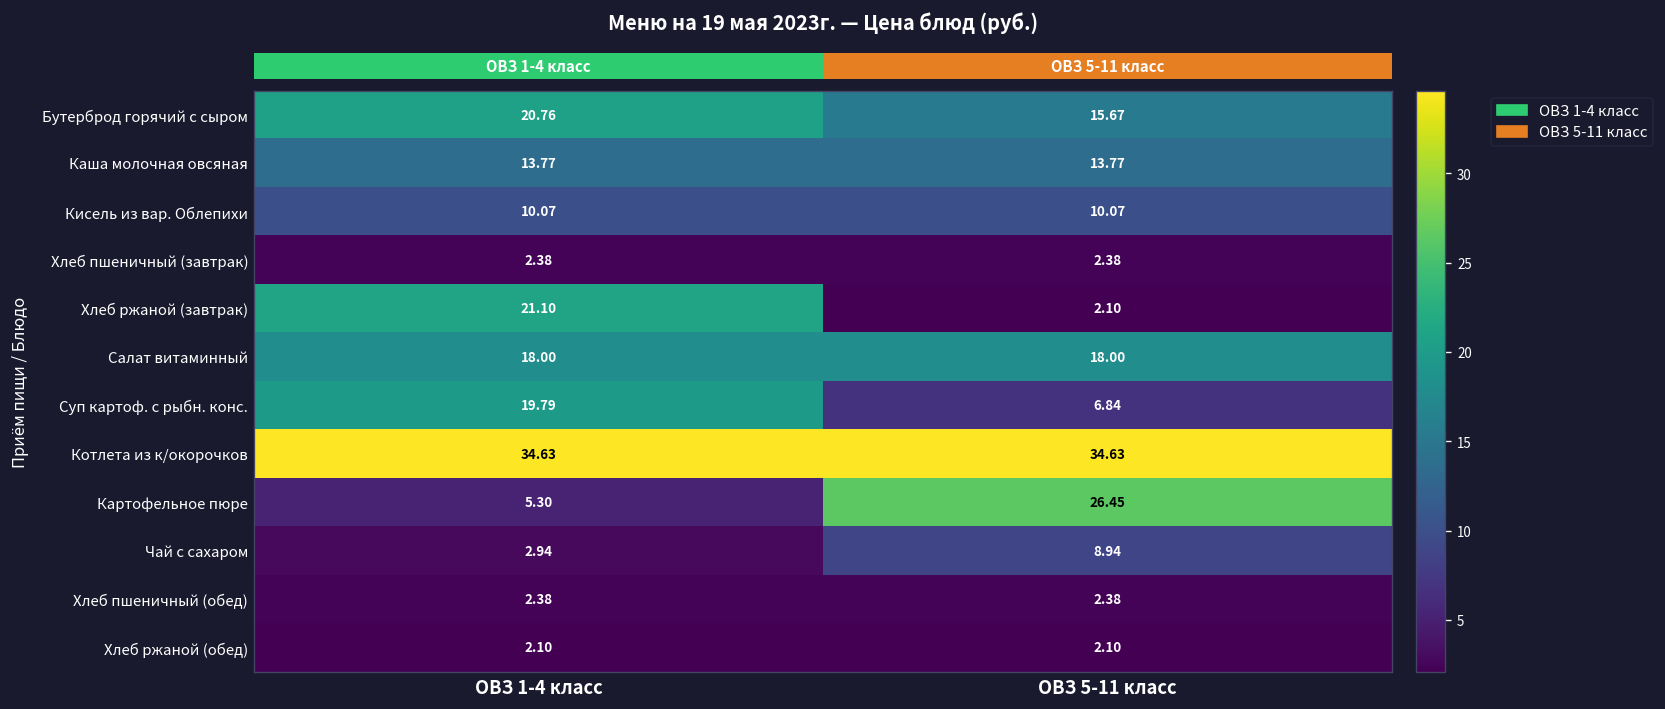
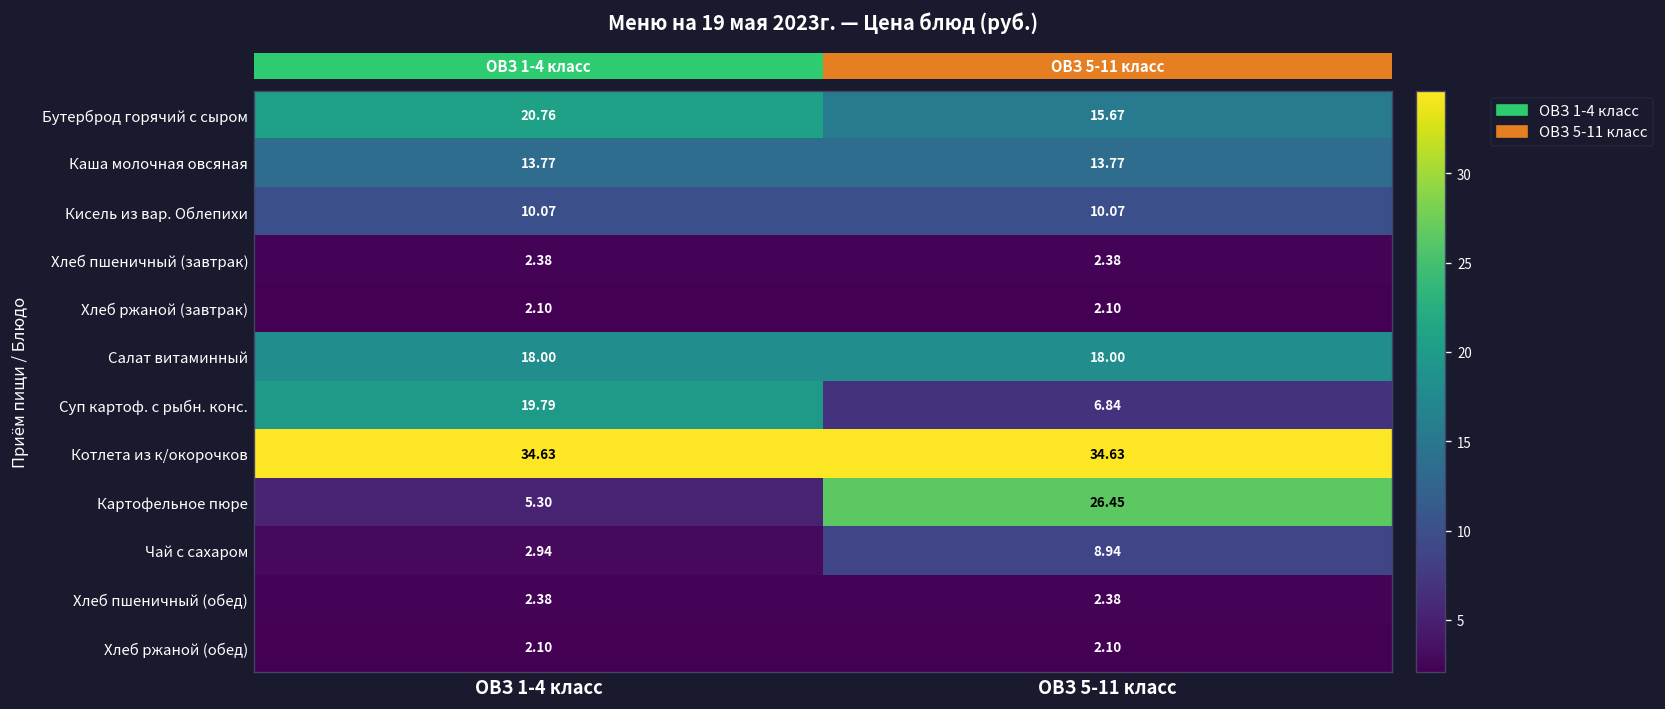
  {
    "Бутерброд горячий с сыром": {
      "ОВЗ 1-4 класс": 20.76,
      "ОВЗ 5-11 класс": 15.67
    },
    "Каша молочная овсяная": {
      "ОВЗ 1-4 класс": 13.77,
      "ОВЗ 5-11 класс": 13.77
    },
    "Кисель из вар. Облепихи": {
      "ОВЗ 1-4 класс": 10.07,
      "ОВЗ 5-11 класс": 10.07
    },
    "Хлеб пшеничный (завтрак)": {
      "ОВЗ 1-4 класс": 2.38,
      "ОВЗ 5-11 класс": 2.38
    },
    "Хлеб ржаной (завтрак)": {
-     "ОВЗ 1-4 класс": 21.10,
+     "ОВЗ 1-4 класс": 2.10,
      "ОВЗ 5-11 класс": 2.10
    },
    "Салат витаминный": {
      "ОВЗ 1-4 класс": 18.00,
      "ОВЗ 5-11 класс": 18.00
    },
    "Суп картоф. с рыбн. конс.": {
      "ОВЗ 1-4 класс": 19.79,
      "ОВЗ 5-11 класс": 6.84
    },
    "Котлета из к/окорочков": {
      "ОВЗ 1-4 класс": 34.63,
      "ОВЗ 5-11 класс": 34.63
    },
    "Картофельное пюре": {
      "ОВЗ 1-4 класс": 5.30,
      "ОВЗ 5-11 класс": 26.45
    },
    "Чай с сахаром": {
      "ОВЗ 1-4 класс": 2.94,
      "ОВЗ 5-11 класс": 8.94
    },
    "Хлеб пшеничный (обед)": {
      "ОВЗ 1-4 класс": 2.38,
      "ОВЗ 5-11 класс": 2.38
    },
    "Хлеб ржаной (обед)": {
      "ОВЗ 1-4 класс": 2.10,
      "ОВЗ 5-11 класс": 2.10
    }
  }
